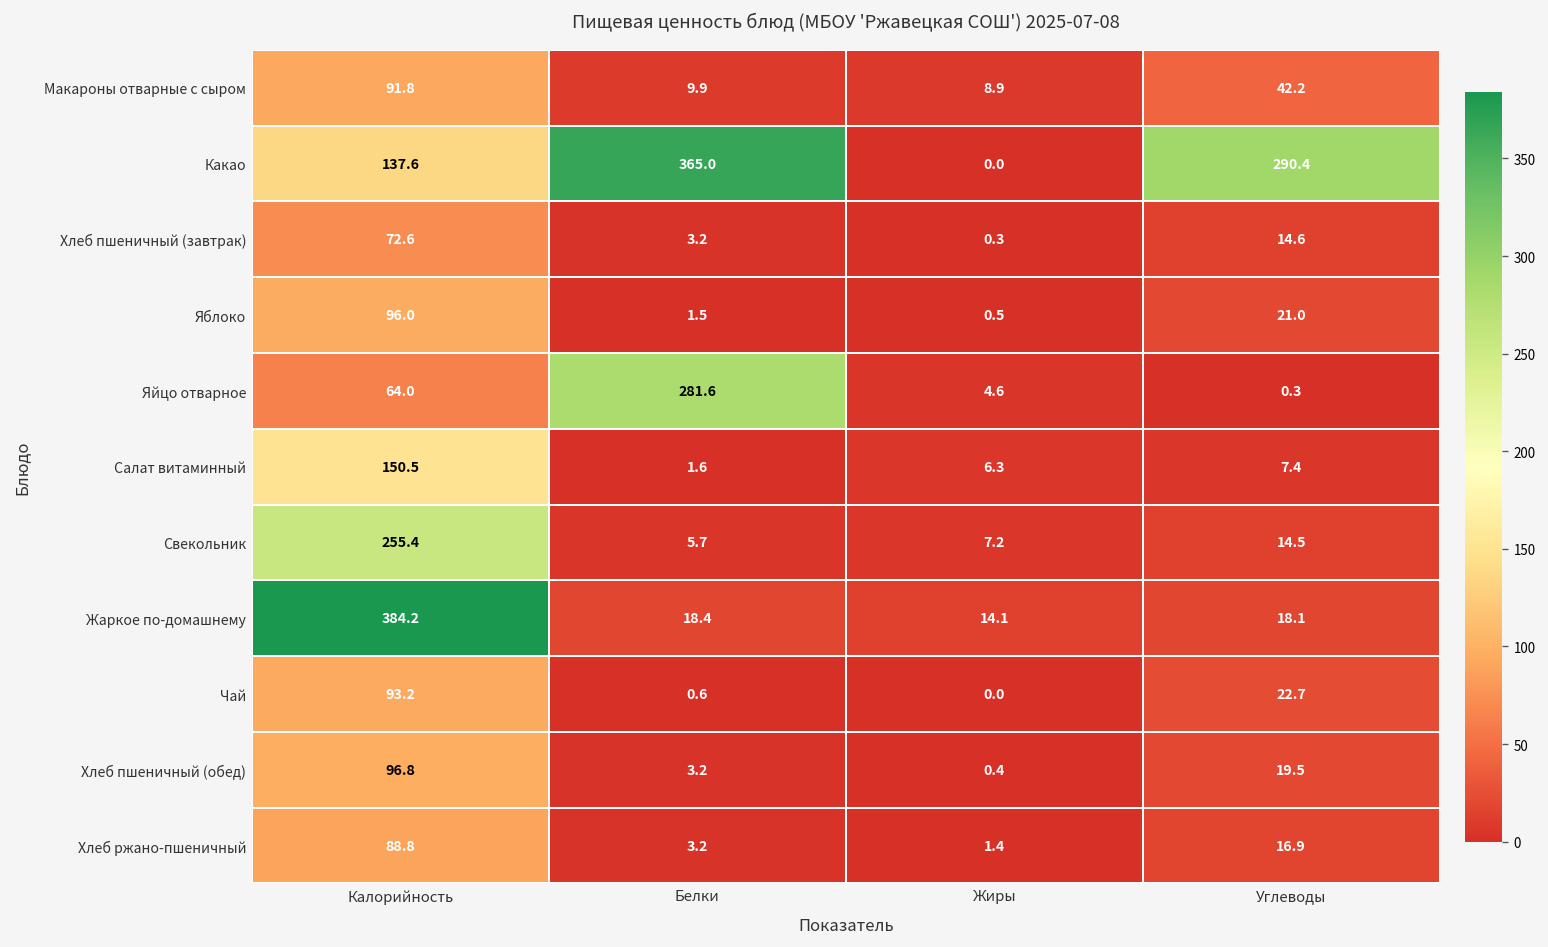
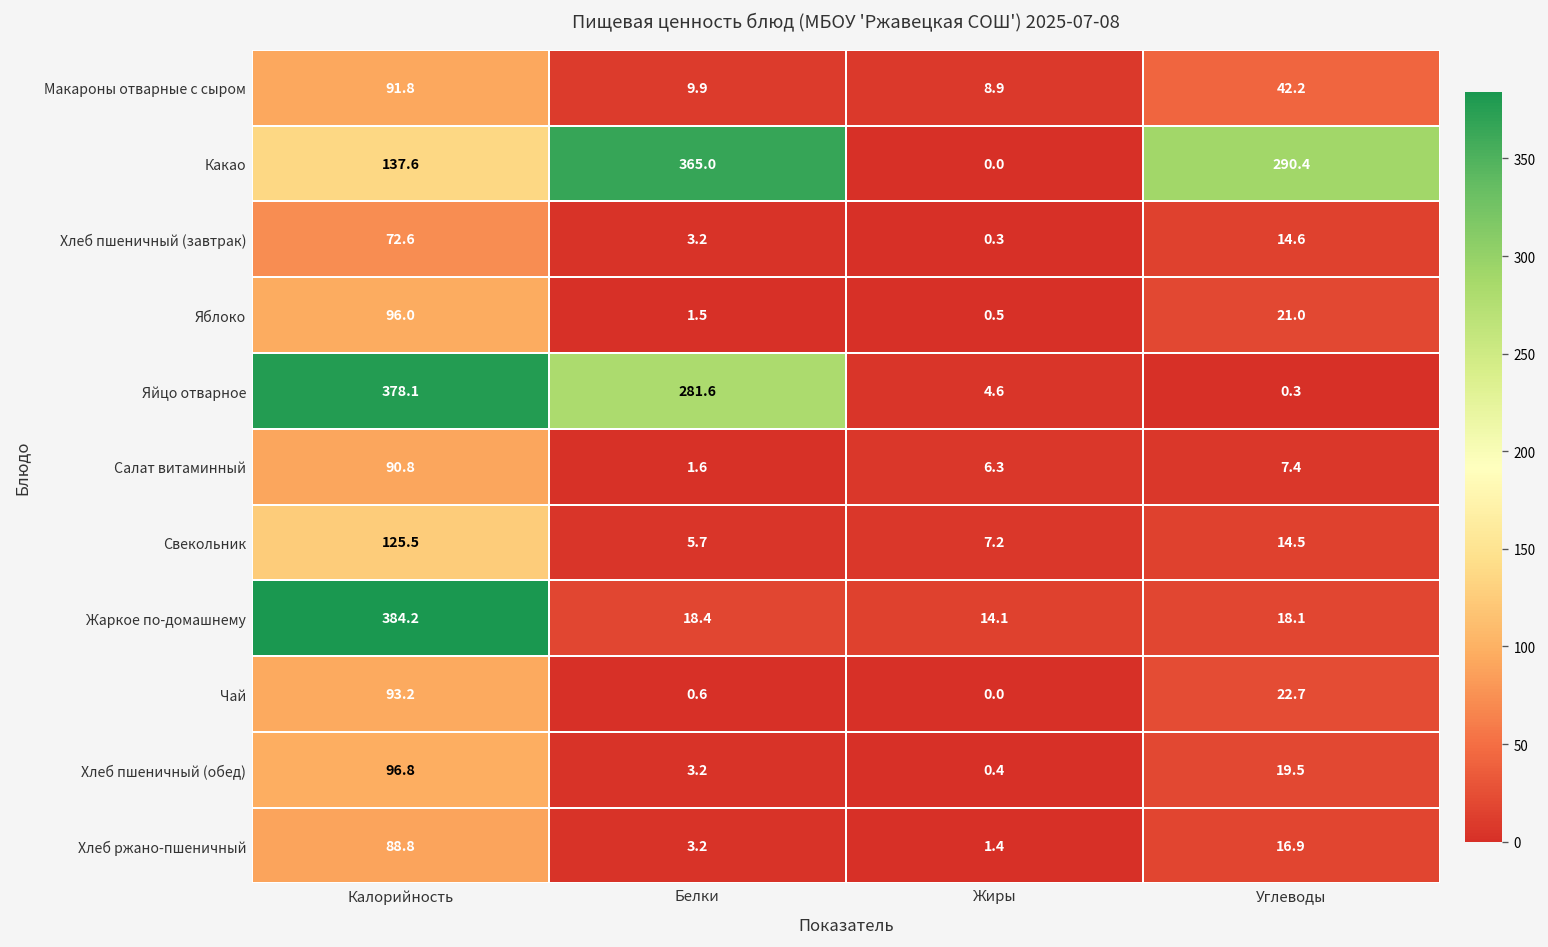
  {
    "Макароны отварные с сыром": {
      "Калорийность": 91.8,
      "Белки": 9.9,
      "Жиры": 8.9,
      "Углеводы": 42.2
    },
    "Какао": {
      "Калорийность": 137.6,
      "Белки": 365.0,
      "Жиры": 0.0,
      "Углеводы": 290.4
    },
    "Хлеб пшеничный (завтрак)": {
      "Калорийность": 72.6,
      "Белки": 3.2,
      "Жиры": 0.3,
      "Углеводы": 14.6
    },
    "Яблоко": {
      "Калорийность": 96.0,
      "Белки": 1.5,
      "Жиры": 0.5,
      "Углеводы": 21.0
    },
    "Яйцо отварное": {
-     "Калорийность": 64.0,
+     "Калорийность": 378.1,
      "Белки": 281.6,
      "Жиры": 4.6,
      "Углеводы": 0.3
    },
    "Салат витаминный": {
-     "Калорийность": 150.5,
+     "Калорийность": 90.8,
      "Белки": 1.6,
      "Жиры": 6.3,
      "Углеводы": 7.4
    },
    "Свекольник": {
-     "Калорийность": 255.4,
+     "Калорийность": 125.5,
      "Белки": 5.7,
      "Жиры": 7.2,
      "Углеводы": 14.5
    },
    "Жаркое по-домашнему": {
      "Калорийность": 384.2,
      "Белки": 18.4,
      "Жиры": 14.1,
      "Углеводы": 18.1
    },
    "Чай": {
      "Калорийность": 93.2,
      "Белки": 0.6,
      "Жиры": 0.0,
      "Углеводы": 22.7
    },
    "Хлеб пшеничный (обед)": {
      "Калорийность": 96.8,
      "Белки": 3.2,
      "Жиры": 0.4,
      "Углеводы": 19.5
    },
    "Хлеб ржано-пшеничный": {
      "Калорийность": 88.8,
      "Белки": 3.2,
      "Жиры": 1.4,
      "Углеводы": 16.9
    }
  }
